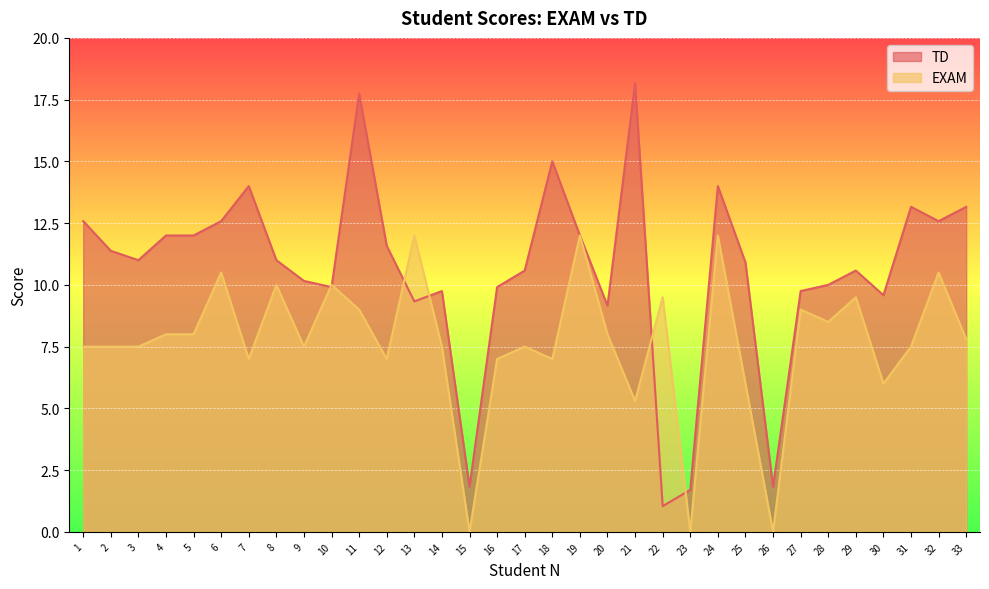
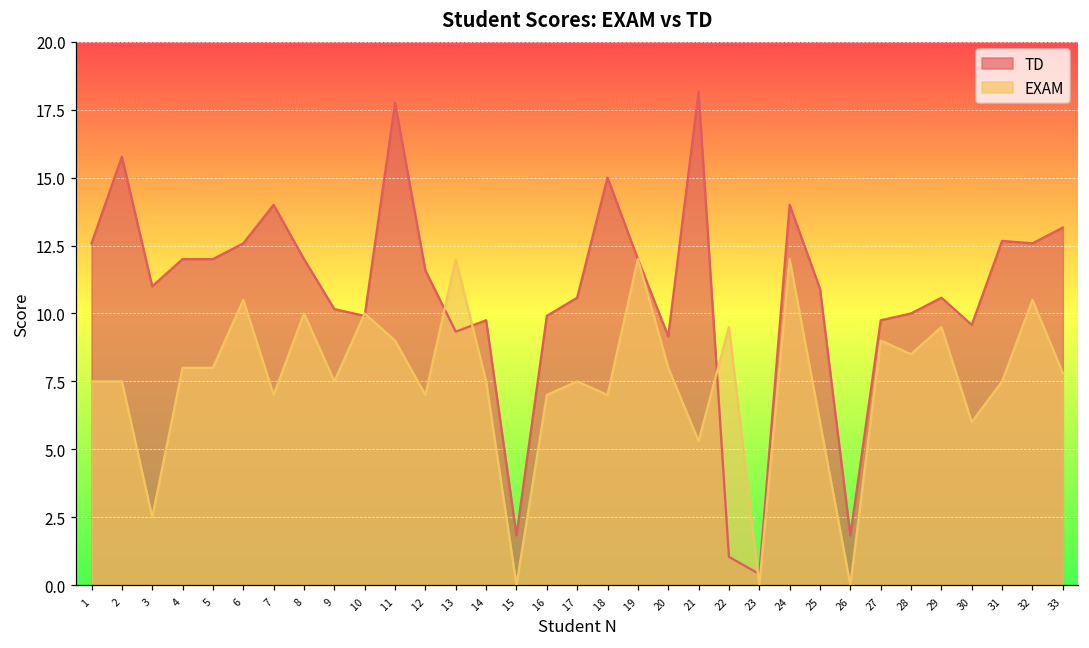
  {
    "TD": {
      "1": 12.6,
-     "2": 11.4,
+     "2": 15.8,
      "3": 11.0,
      "4": 12.0,
      "5": 12.0,
      "6": 12.6,
      "7": 14.0,
-     "8": 11,
+     "8": 12,
      "9": 10.2,
      "11": 17.8,
      "12": 11.6,
      "13": 9.3,
      "14": 9.8,
      "15": 1.8,
      "16": 9.9,
      "17": 10.6,
      "18": 15.0,
      "20": 9.2,
      "21": 18.2,
      "22": 1.0,
-     "23": 1.7,
+     "23": 0.4,
      "24": 14.0,
      "25": 10.9,
      "26": 1.8,
      "27": 9.8,
      "28": 10.0,
      "29": 10.6,
      "30": 9.6,
-     "31": 13.2,
+     "31": 12.7,
      "32": 12.6,
      "33": 13.2
    },
    "EXAM": {
      "1": 7.5,
      "2": 7.5,
-     "3": 7.5,
+     "3": 2.5,
      "4": 8.0,
      "5": 8.0,
      "6": 10.5,
      "7": 7.0,
      "8": 10.0,
      "9": 7.5,
      "11": 9.0,
      "12": 7.0,
      "13": 12.0,
      "14": 7.5,
      "15": 0.0,
      "16": 7.0,
      "17": 7.5,
      "18": 7.0,
      "20": 8.0,
      "21": 5.3,
      "22": 9.5,
      "23": 0.0,
      "24": 12.0,
      "25": 6.0,
      "26": 0.0,
      "27": 9.0,
      "28": 8.5,
      "29": 9.5,
      "30": 6.0,
      "31": 7.5,
      "32": 10.5,
      "33": 7.8
    }
  }
